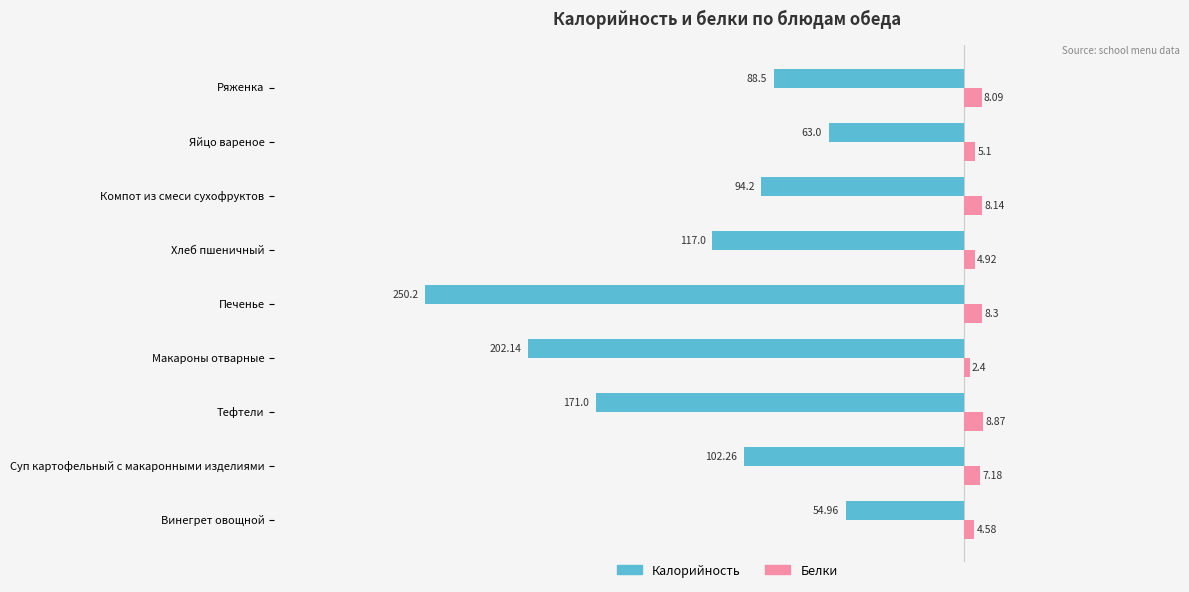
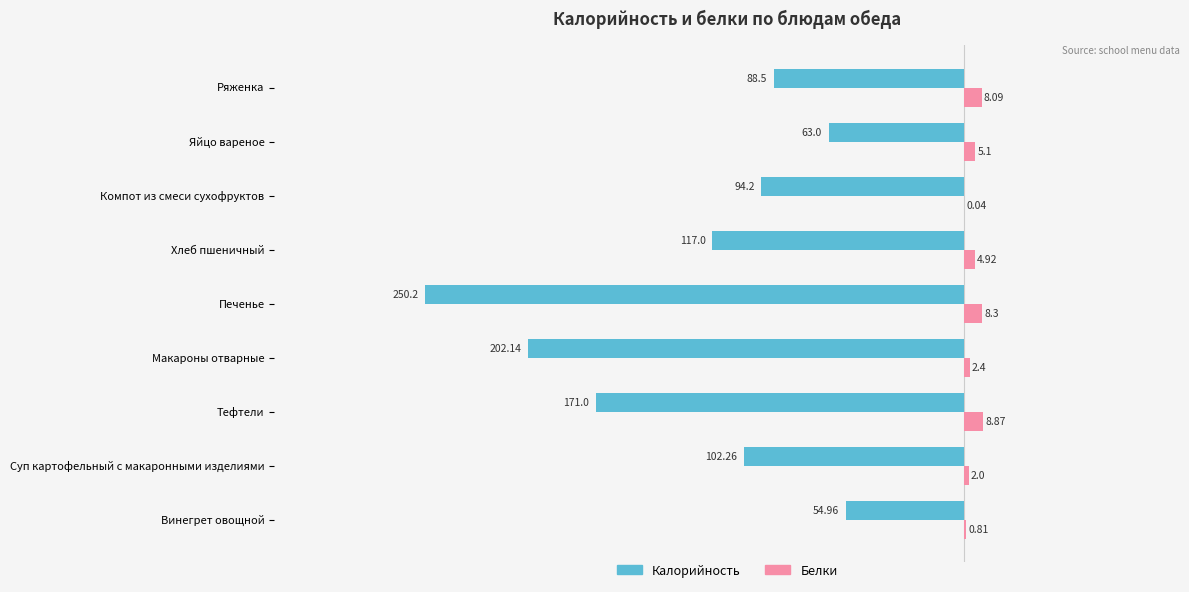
  {
    "Белки": {
      "Ряженка": 8.09,
      "Яйцо вареное": 5.1,
-     "Компот из смеси сухофруктов": 8.14,
+     "Компот из смеси сухофруктов": 0.04,
      "Хлеб пшеничный": 4.92,
      "Печенье": 8.3,
      "Макароны отварные": 2.4,
      "Тефтели": 8.87,
-     "Суп картофельный с макаронными изделиями": 7.18,
-     "Винегрет овощной": 4.58
+     "Суп картофельный с макаронными изделиями": 2.0,
+     "Винегрет овощной": 0.81
    }
  }
